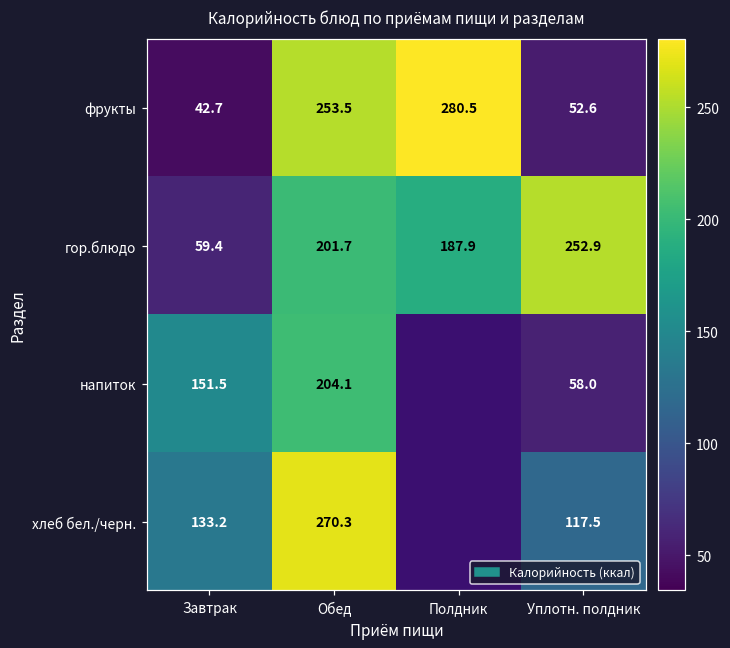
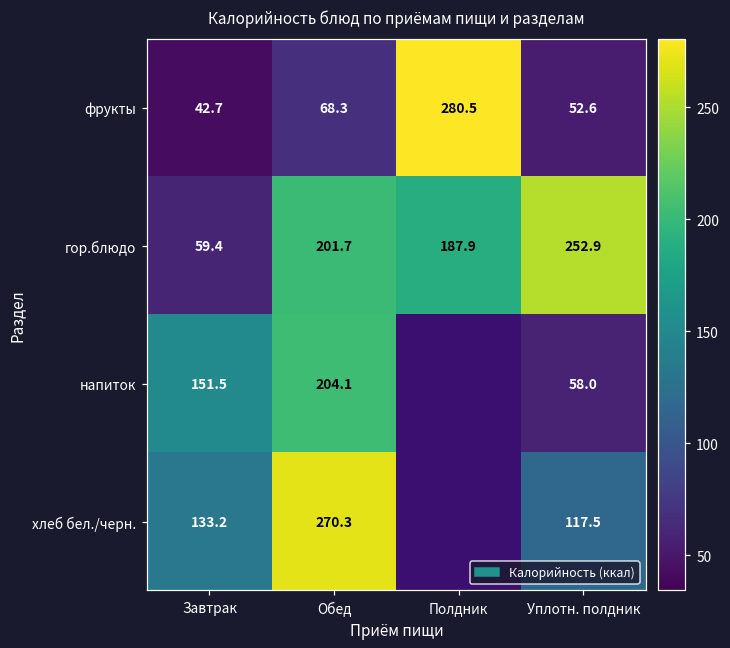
  {
    "фрукты": {
      "Завтрак": 42.7,
-     "Обед": 253.5,
+     "Обед": 68.3,
      "Полдник": 280.5,
      "Уплотн. полдник": 52.6
    },
    "гор.блюдо": {
      "Завтрак": 59.4,
      "Обед": 201.7,
      "Полдник": 187.9,
      "Уплотн. полдник": 252.9
    },
    "напиток": {
      "Завтрак": 151.5,
      "Обед": 204.1,
      "Уплотн. полдник": 58.0
    },
    "хлеб бел./черн.": {
      "Завтрак": 133.2,
      "Обед": 270.3,
      "Уплотн. полдник": 117.5
    }
  }
